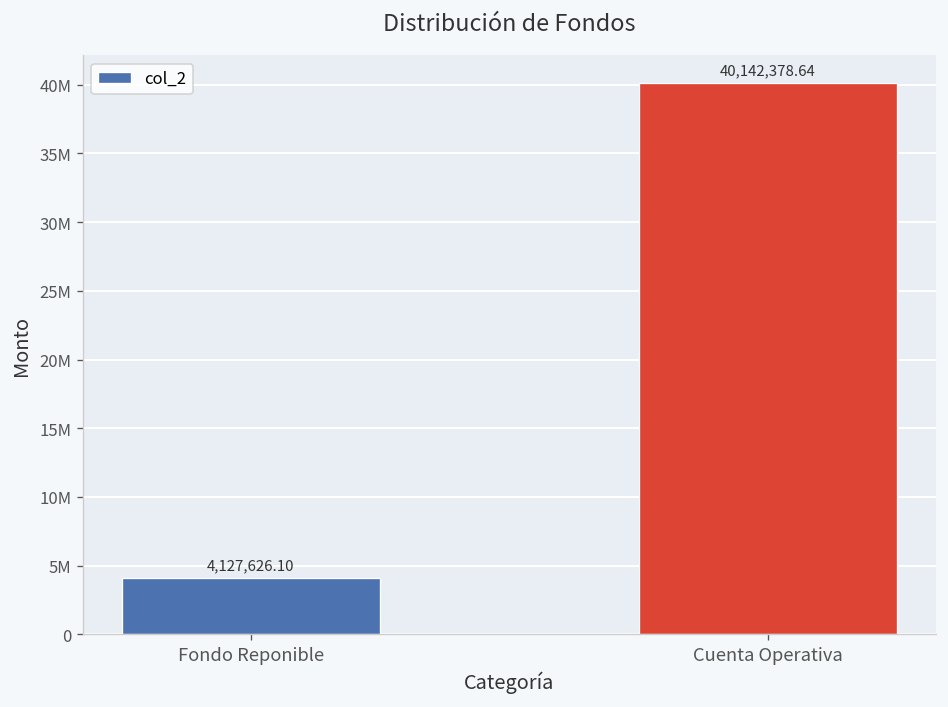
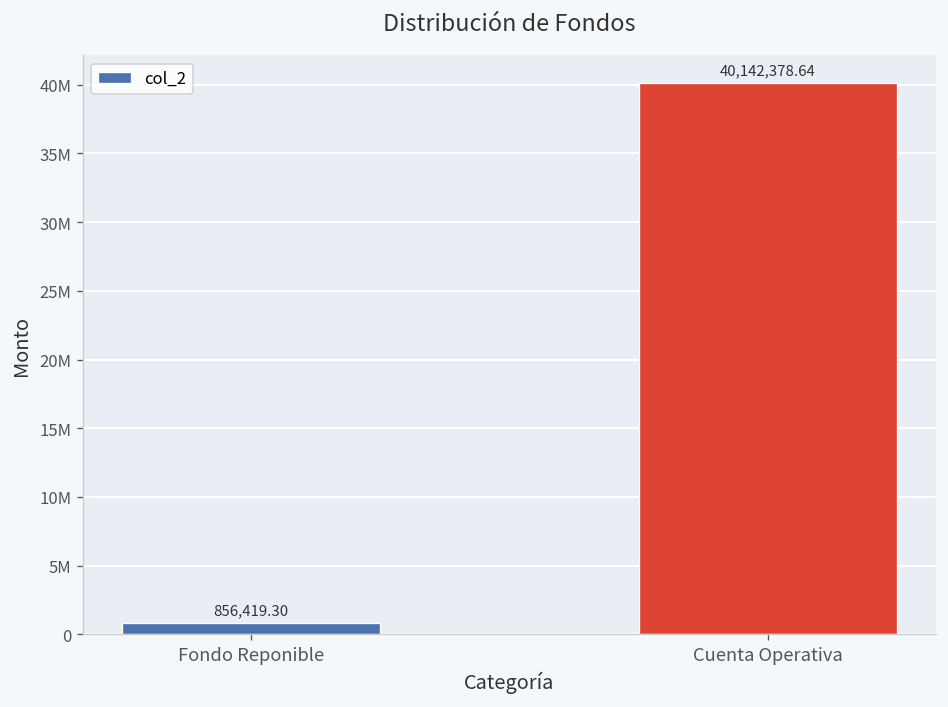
  {
-   "Fondo Reponible": "4,127,626.10",
+   "Fondo Reponible": "856,419.30",
    "Cuenta Operativa": "40,142,378.64"
  }
